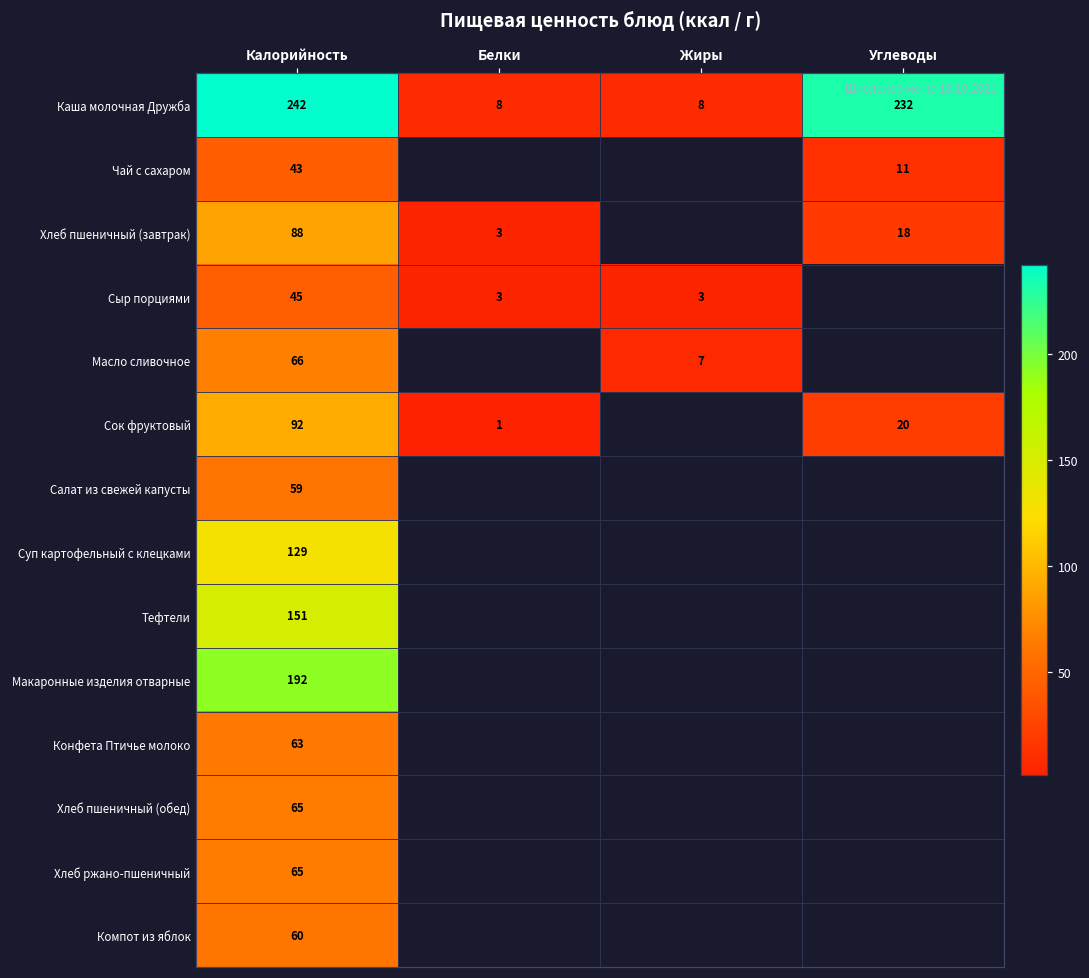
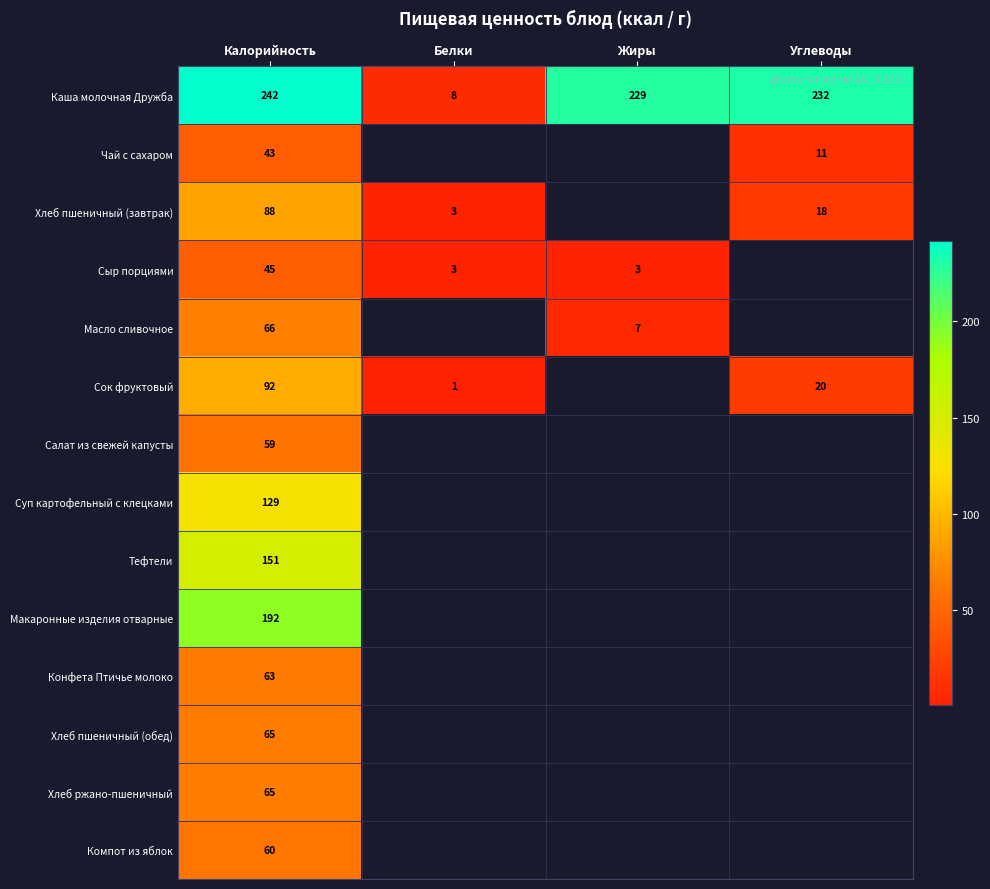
  {
    "Каша молочная Дружба": {
      "Калорийность": 242,
      "Белки": 8,
-     "Жиры": 8
+     "Жиры": 229
    },
    "Чай с сахаром": {
      "Калорийность": 43,
      "Углеводы": 11
    },
    "Хлеб пшеничный (завтрак)": {
      "Калорийность": 88,
      "Белки": 3,
      "Углеводы": 18
    },
    "Сыр порциями": {
      "Калорийность": 45,
      "Белки": 3,
      "Жиры": 3
    },
    "Масло сливочное": {
      "Калорийность": 66,
      "Жиры": 7
    },
    "Сок фруктовый": {
      "Калорийность": 92,
      "Белки": 1,
      "Углеводы": 20
    },
    "Салат из свежей капусты": {
      "Калорийность": 59
    },
    "Суп картофельный с клецками": {
      "Калорийность": 129
    },
    "Тефтели": {
      "Калорийность": 151
    },
    "Макаронные изделия отварные": {
      "Калорийность": 192
    },
    "Конфета Птичье молоко": {
      "Калорийность": 63
    },
    "Хлеб пшеничный (обед)": {
      "Калорийность": 65
    },
    "Хлеб ржано-пшеничный": {
      "Калорийность": 65
    },
    "Компот из яблок": {
      "Калорийность": 60
    }
  }
